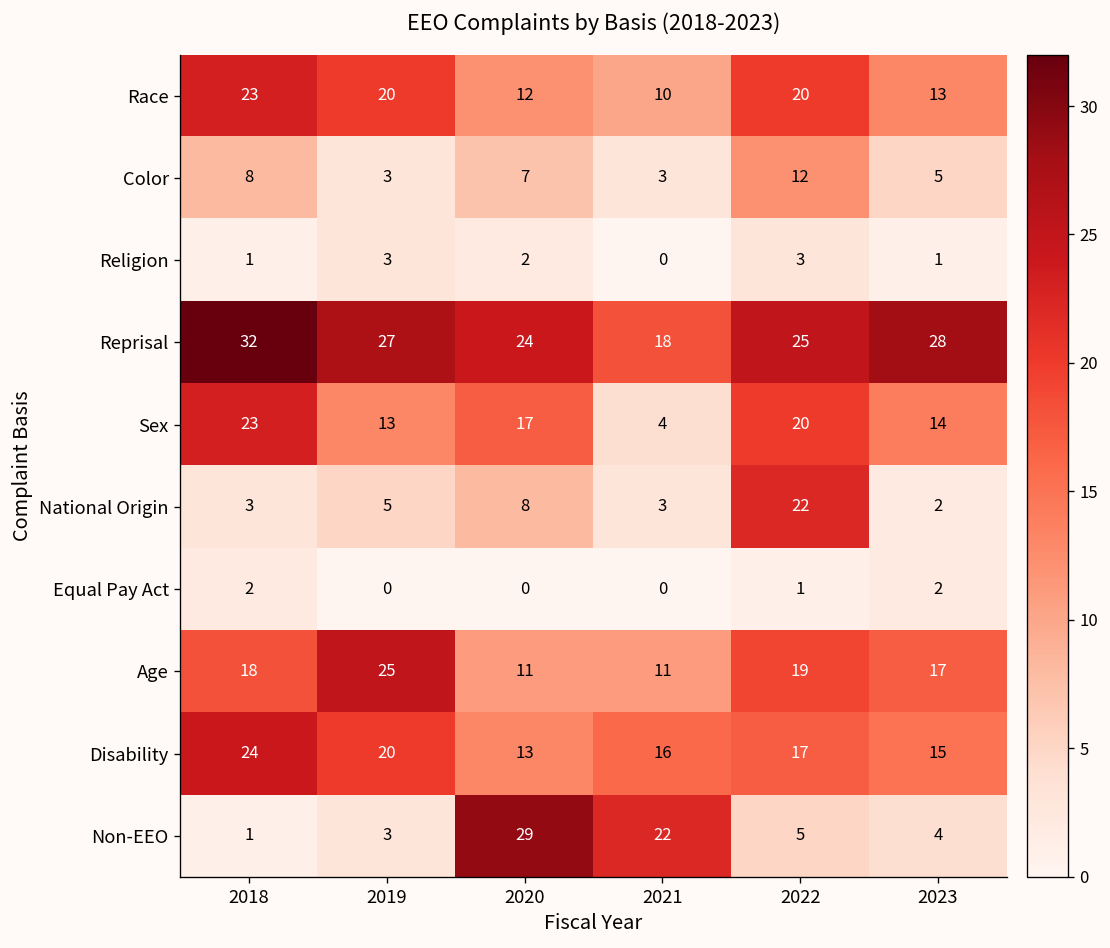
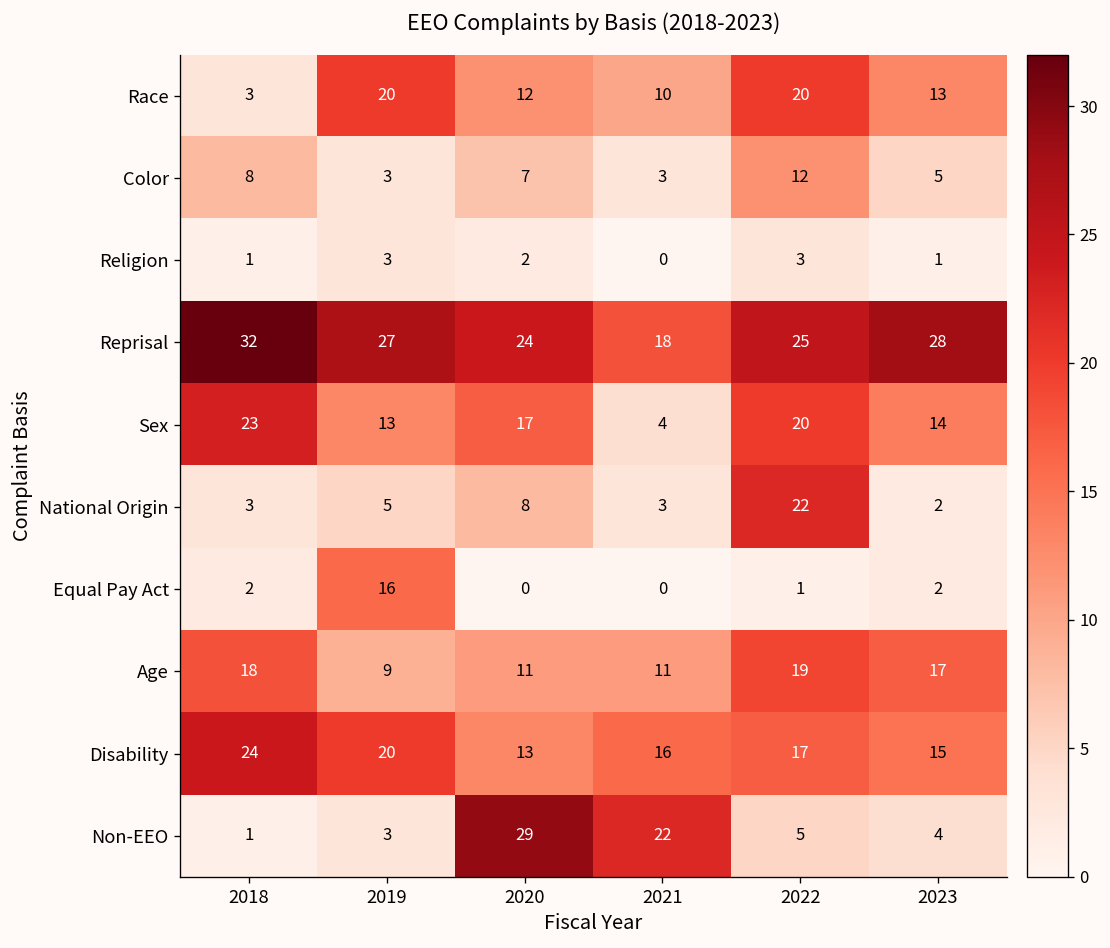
  {
    "Race": {
-     "2018": 23,
+     "2018": 3,
      "2019": 20,
      "2020": 12,
      "2021": 10,
      "2022": 20,
      "2023": 13
    },
    "Color": {
      "2018": 8,
      "2019": 3,
      "2020": 7,
      "2021": 3,
      "2022": 12,
      "2023": 5
    },
    "Religion": {
      "2018": 1,
      "2019": 3,
      "2020": 2,
      "2021": 0,
      "2022": 3,
      "2023": 1
    },
    "Reprisal": {
      "2018": 32,
      "2019": 27,
      "2020": 24,
      "2021": 18,
      "2022": 25,
      "2023": 28
    },
    "Sex": {
      "2018": 23,
      "2019": 13,
      "2020": 17,
      "2021": 4,
      "2022": 20,
      "2023": 14
    },
    "National Origin": {
      "2018": 3,
      "2019": 5,
      "2020": 8,
      "2021": 3,
      "2022": 22,
      "2023": 2
    },
    "Equal Pay Act": {
      "2018": 2,
-     "2019": 0,
+     "2019": 16,
      "2020": 0,
      "2021": 0,
      "2022": 1,
      "2023": 2
    },
    "Age": {
      "2018": 18,
-     "2019": 25,
+     "2019": 9,
      "2020": 11,
      "2021": 11,
      "2022": 19,
      "2023": 17
    },
    "Disability": {
      "2018": 24,
      "2019": 20,
      "2020": 13,
      "2021": 16,
      "2022": 17,
      "2023": 15
    },
    "Non-EEO": {
      "2018": 1,
      "2019": 3,
      "2020": 29,
      "2021": 22,
      "2022": 5,
      "2023": 4
    }
  }
